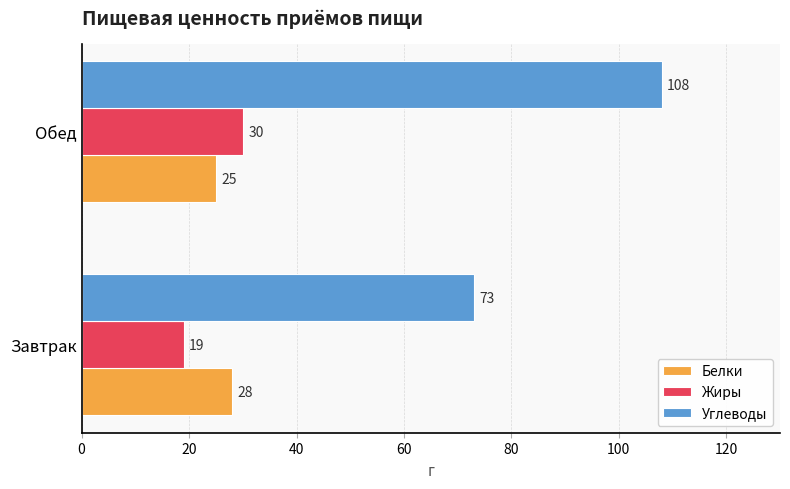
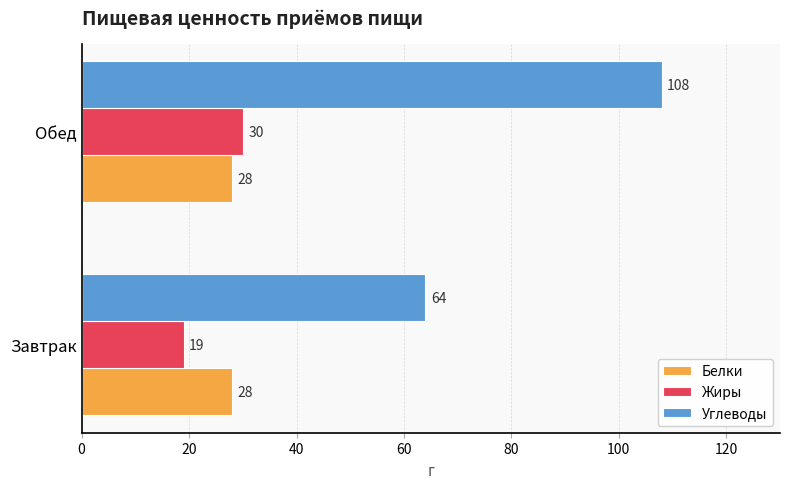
  {
    "Белки": {
-     "Обед": 25,
+     "Обед": 28,
      "Завтрак": 28
    },
    "Жиры": {
      "Обед": 30,
      "Завтрак": 19
    },
    "Углеводы": {
      "Обед": 108,
-     "Завтрак": 73
+     "Завтрак": 64
    }
  }
